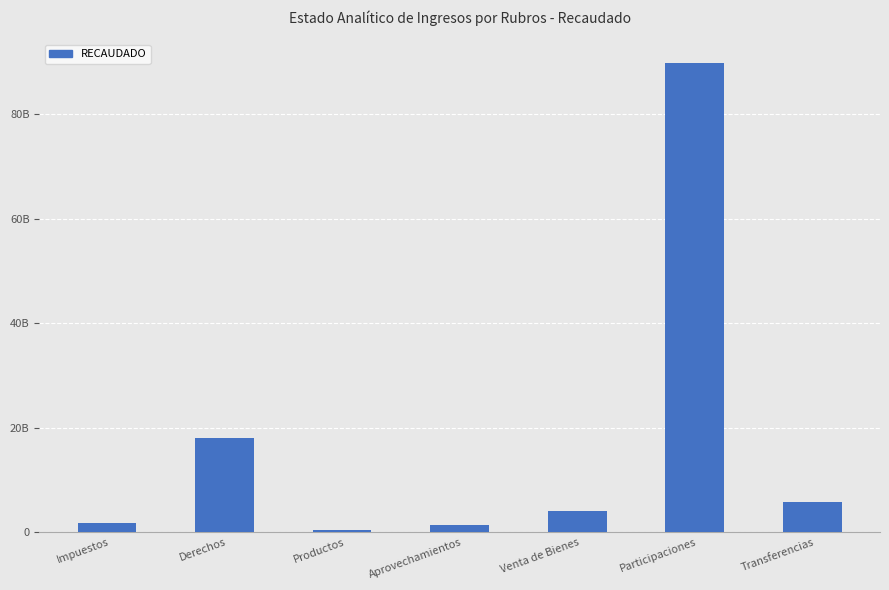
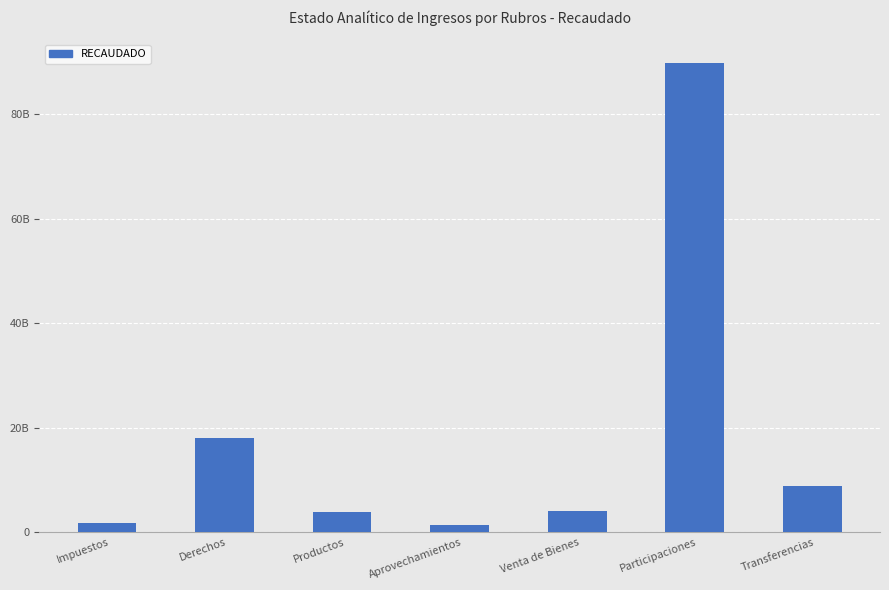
  {
    "Impuestos": 2000000000,
    "Derechos": 18000000000,
-   "Productos": 0,
+   "Productos": 4000000000,
    "Aprovechamientos": 1000000000,
    "Venta de Bienes": 4000000000,
    "Participaciones": 90000000000,
-   "Transferencias": 6000000000
+   "Transferencias": 9000000000
  }
